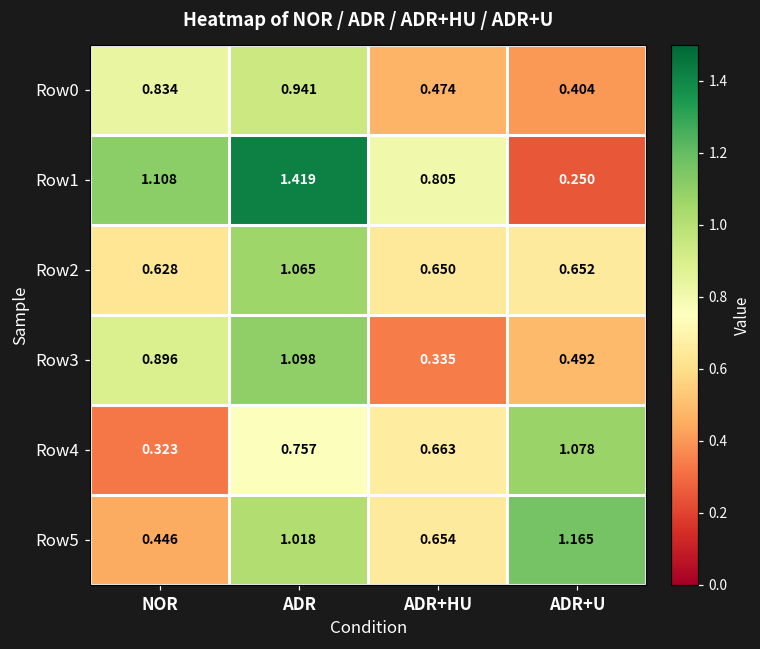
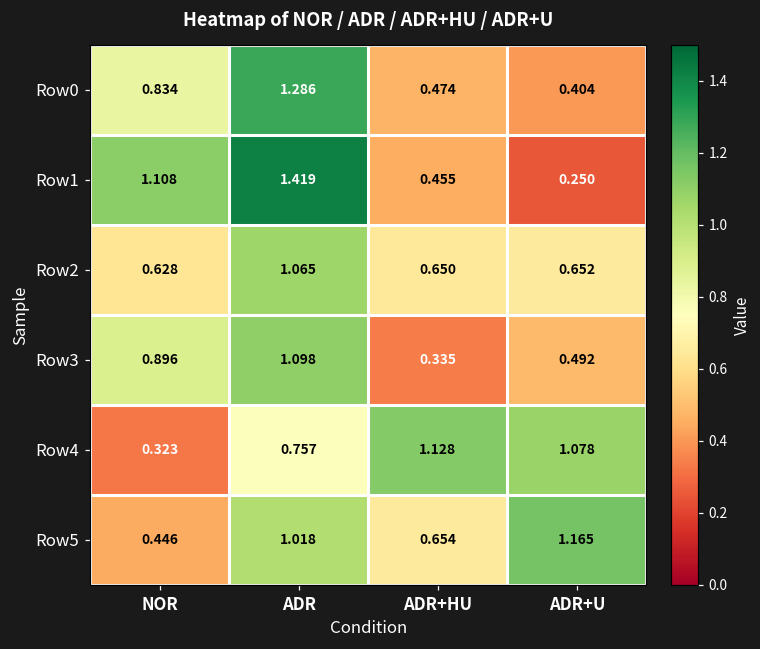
  {
    "Row0": {
      "NOR": 0.834,
-     "ADR": 0.941,
+     "ADR": 1.286,
      "ADR+HU": 0.474,
      "ADR+U": 0.404
    },
    "Row1": {
      "NOR": 1.108,
      "ADR": 1.419,
-     "ADR+HU": 0.805,
+     "ADR+HU": 0.455,
      "ADR+U": 0.250
    },
    "Row2": {
      "NOR": 0.628,
      "ADR": 1.065,
      "ADR+HU": 0.650,
      "ADR+U": 0.652
    },
    "Row3": {
      "NOR": 0.896,
      "ADR": 1.098,
      "ADR+HU": 0.335,
      "ADR+U": 0.492
    },
    "Row4": {
      "NOR": 0.323,
      "ADR": 0.757,
-     "ADR+HU": 0.663,
+     "ADR+HU": 1.128,
      "ADR+U": 1.078
    },
    "Row5": {
      "NOR": 0.446,
      "ADR": 1.018,
      "ADR+HU": 0.654,
      "ADR+U": 1.165
    }
  }
